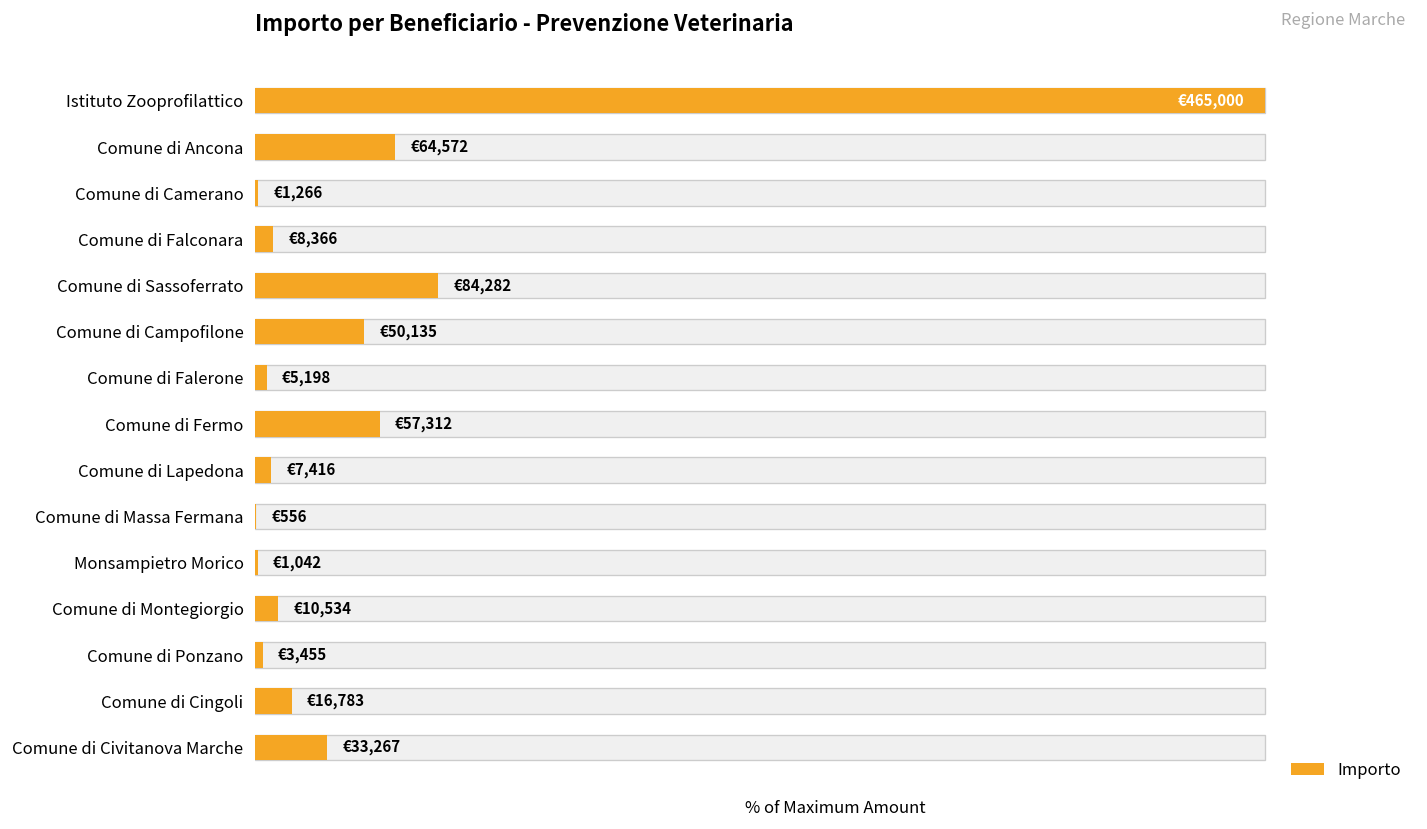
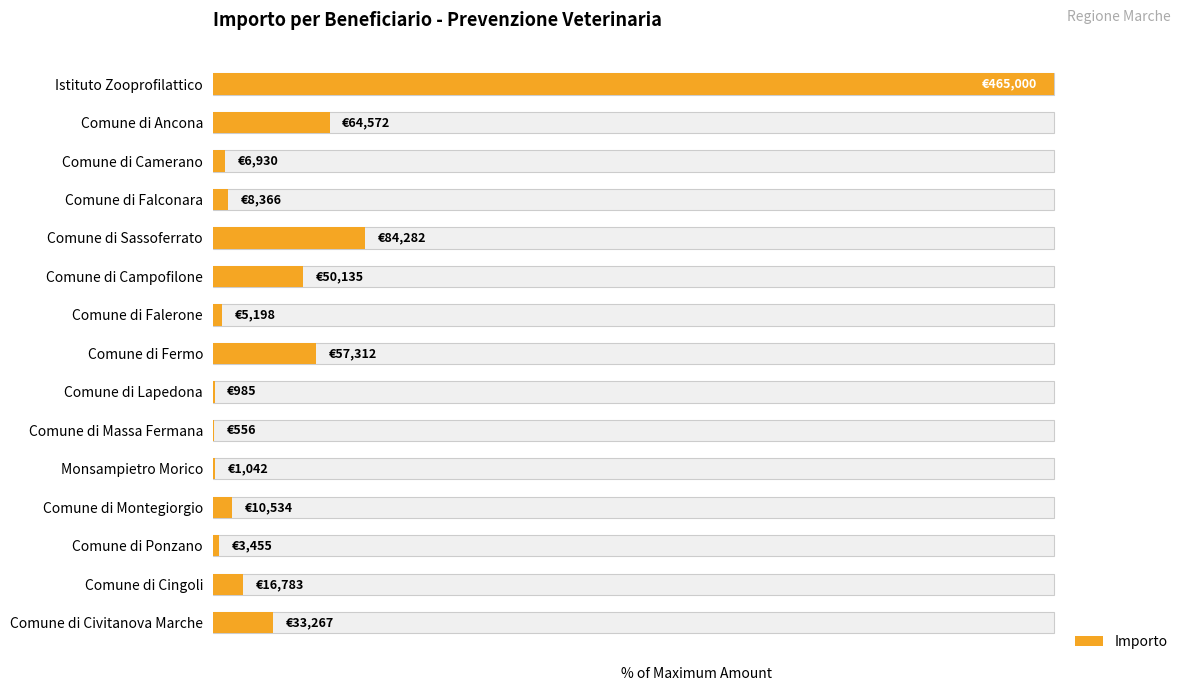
  {
    "Importo": {
-     "Comune di Camerano": "€1,266",
-     "Comune di Lapedona": "€7,416"
+     "Comune di Camerano": "€6,930",
+     "Comune di Lapedona": "€985"
    }
  }
